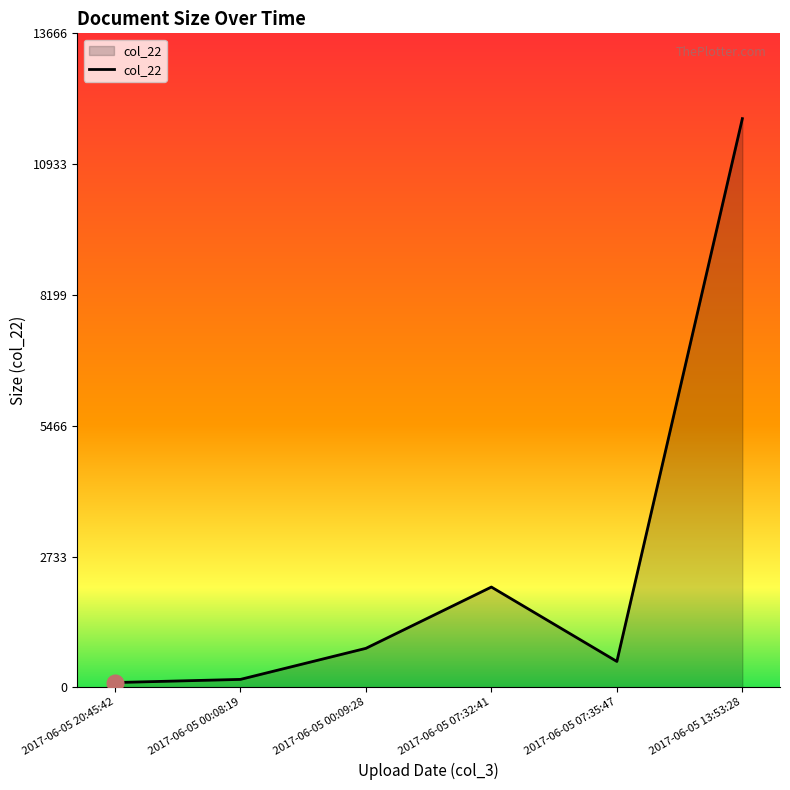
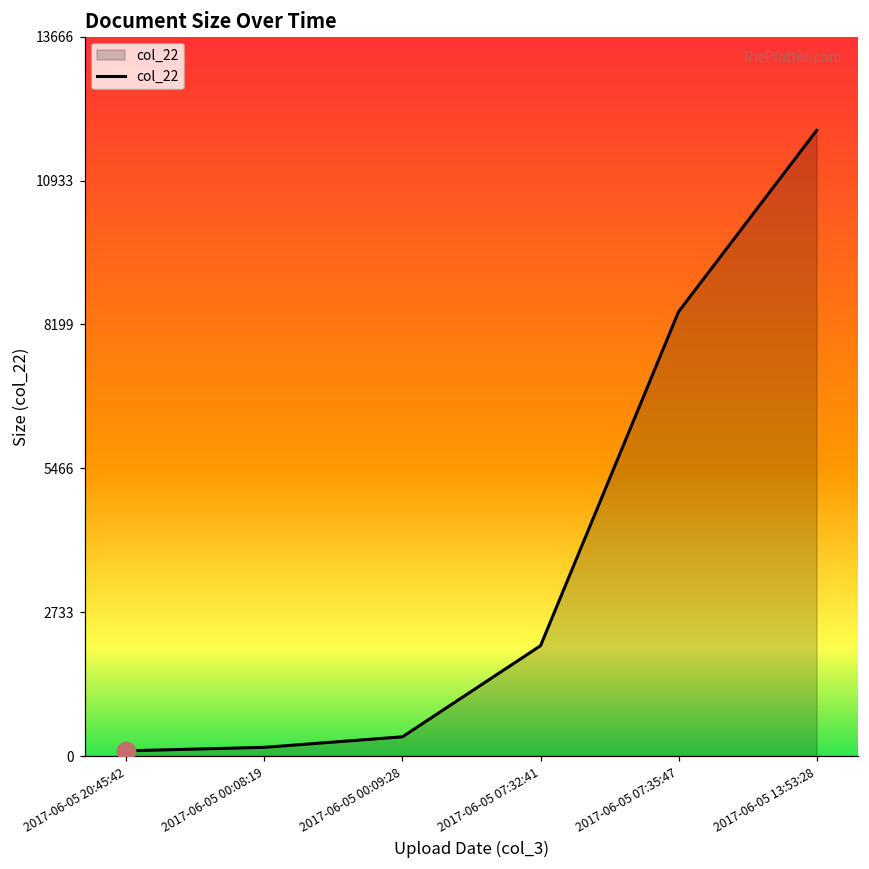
  {
    "col_22": {
      "2017-06-05 00:08:19": 200,
-     "2017-06-05 00:09:28": 800,
+     "2017-06-05 00:09:28": 400,
      "2017-06-05 07:32:41": 2100,
-     "2017-06-05 07:35:47": 500,
+     "2017-06-05 07:35:47": 8400,
      "2017-06-05 13:53:28": 11900
    }
  }
